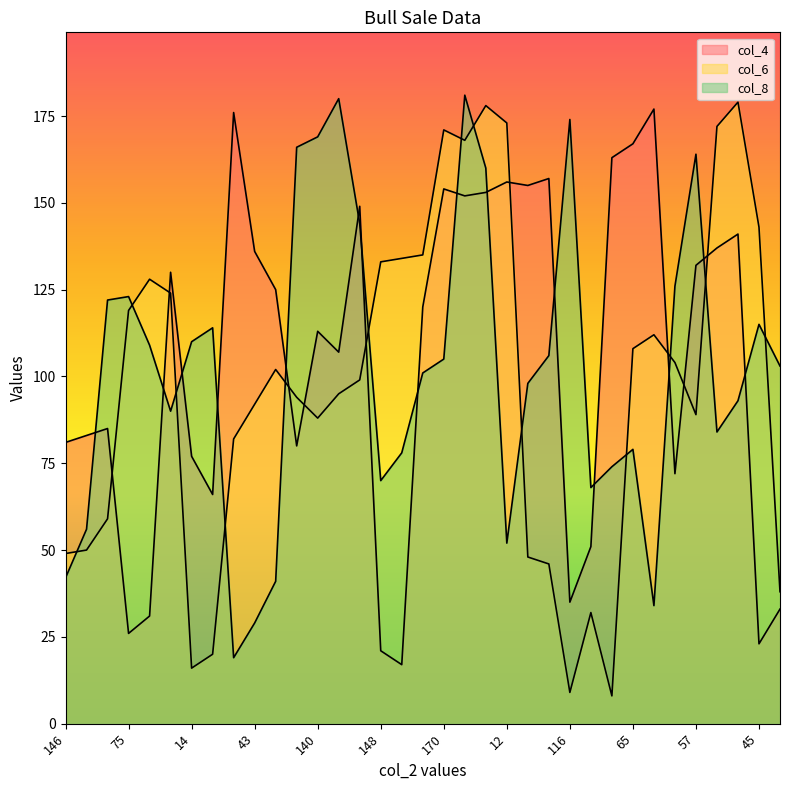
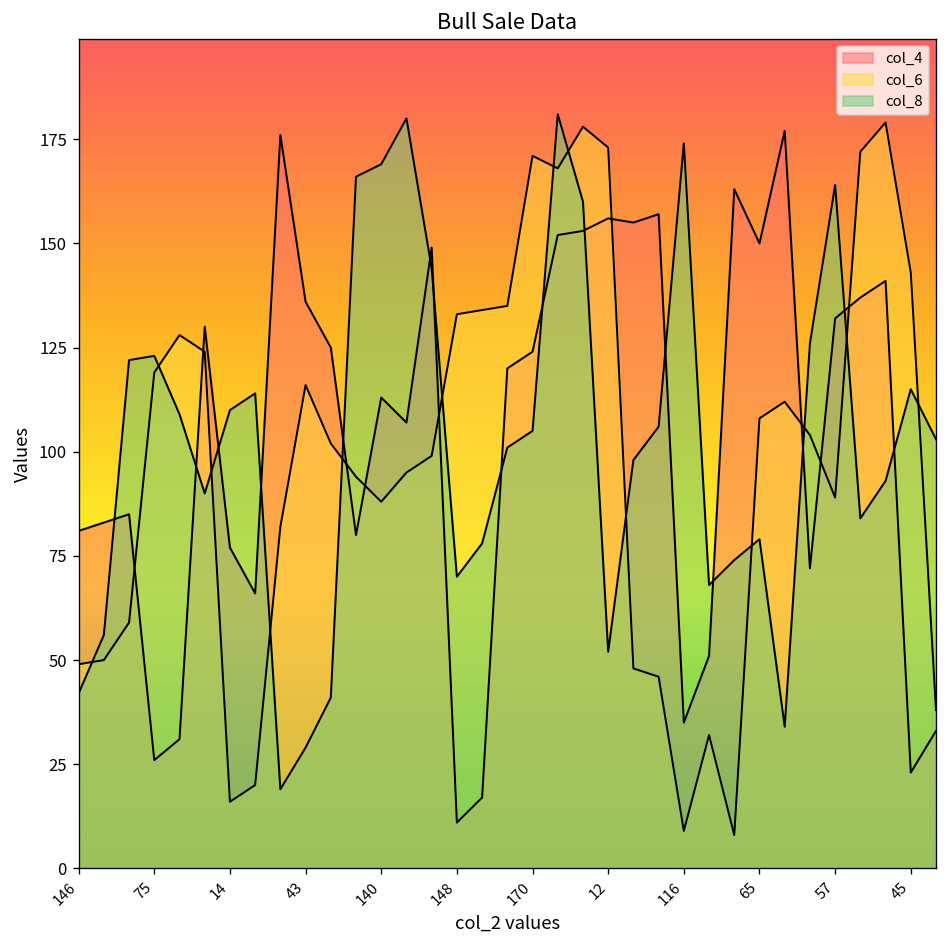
  {
    "col_4": {
      "146": 81,
      "75": 26,
      "43": 136,
      "140": 113,
-     "148": 21,
-     "170": 154,
+     "148": 11,
+     "170": 124,
      "12": 156,
      "116": 35,
-     "65": 167,
+     "65": 150,
      "57": 132,
      "45": 23
    },
    "col_6": {
      "146": 49,
      "75": 119,
-     "43": 92,
+     "43": 116,
      "140": 88,
      "148": 133,
      "170": 171,
      "12": 173,
      "116": 9,
      "65": 108,
      "57": 89,
      "45": 143
    },
    "col_8": {
      "146": 42,
      "75": 123,
      "43": 29,
      "140": 169,
      "148": 70,
      "170": 105,
      "12": 52,
      "116": 174,
      "65": 79,
      "57": 164,
      "45": 115
    }
  }
